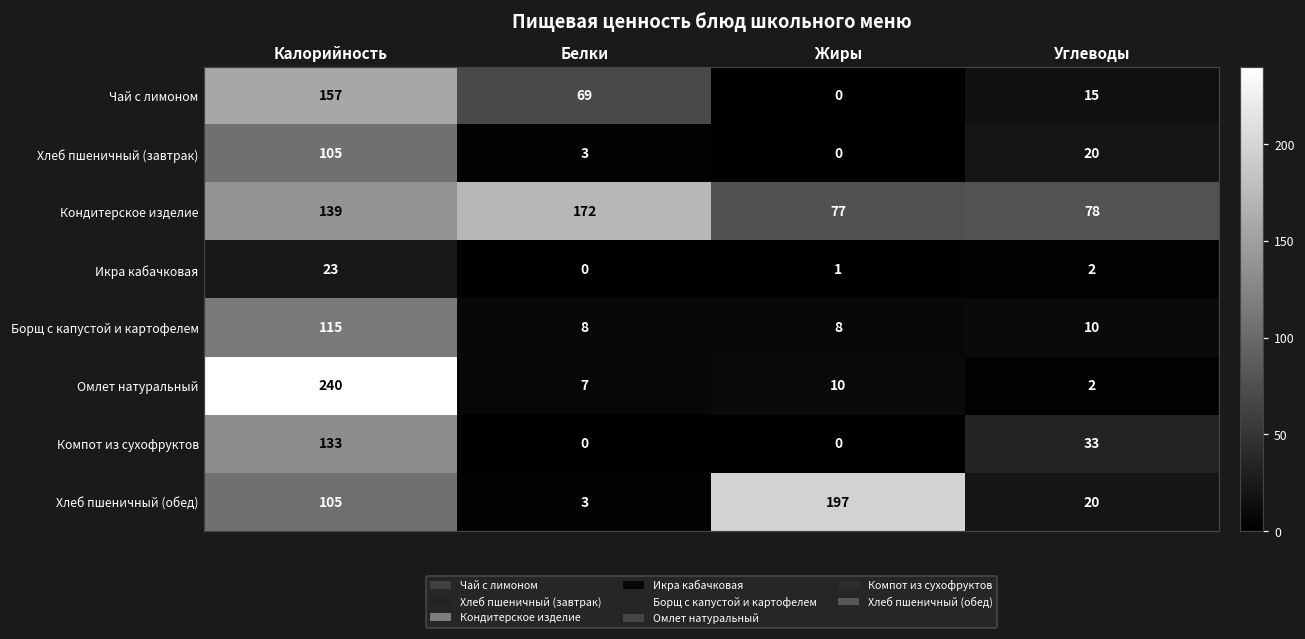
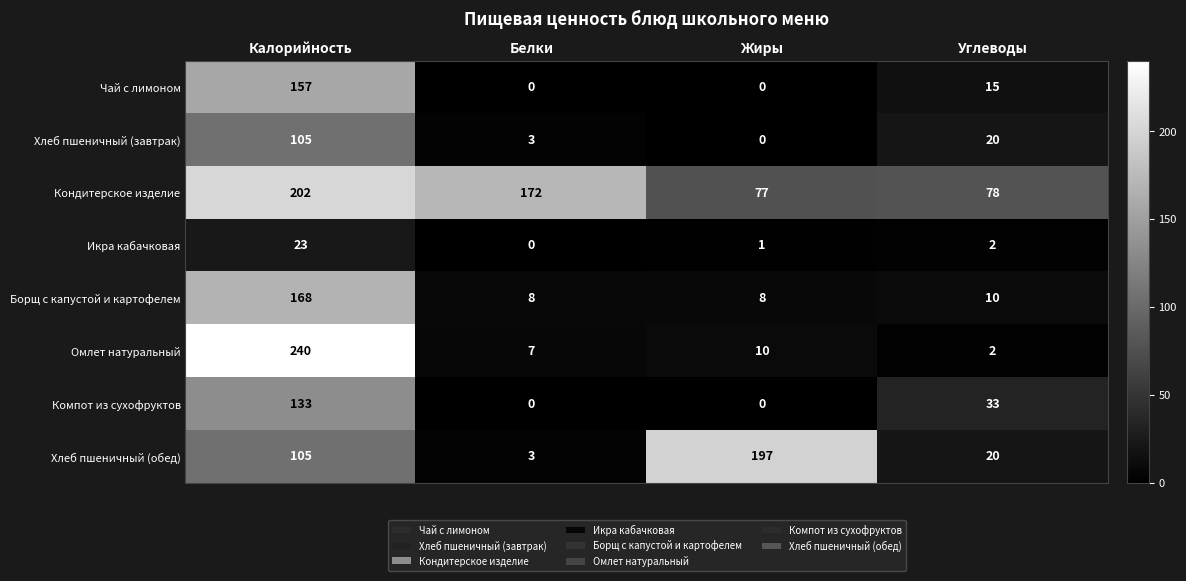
  {
    "Чай с лимоном": {
      "Калорийность": 157,
-     "Белки": 69,
+     "Белки": 0,
      "Жиры": 0,
      "Углеводы": 15
    },
    "Хлеб пшеничный (завтрак)": {
      "Калорийность": 105,
      "Белки": 3,
      "Жиры": 0,
      "Углеводы": 20
    },
    "Кондитерское изделие": {
-     "Калорийность": 139,
+     "Калорийность": 202,
      "Белки": 172,
      "Жиры": 77,
      "Углеводы": 78
    },
    "Икра кабачковая": {
      "Калорийность": 23,
      "Белки": 0,
      "Жиры": 1,
      "Углеводы": 2
    },
    "Борщ с капустой и картофелем": {
-     "Калорийность": 115,
+     "Калорийность": 168,
      "Белки": 8,
      "Жиры": 8,
      "Углеводы": 10
    },
    "Омлет натуральный": {
      "Калорийность": 240,
      "Белки": 7,
      "Жиры": 10,
      "Углеводы": 2
    },
    "Компот из сухофруктов": {
      "Калорийность": 133,
      "Белки": 0,
      "Жиры": 0,
      "Углеводы": 33
    },
    "Хлеб пшеничный (обед)": {
      "Калорийность": 105,
      "Белки": 3,
      "Жиры": 197,
      "Углеводы": 20
    }
  }
